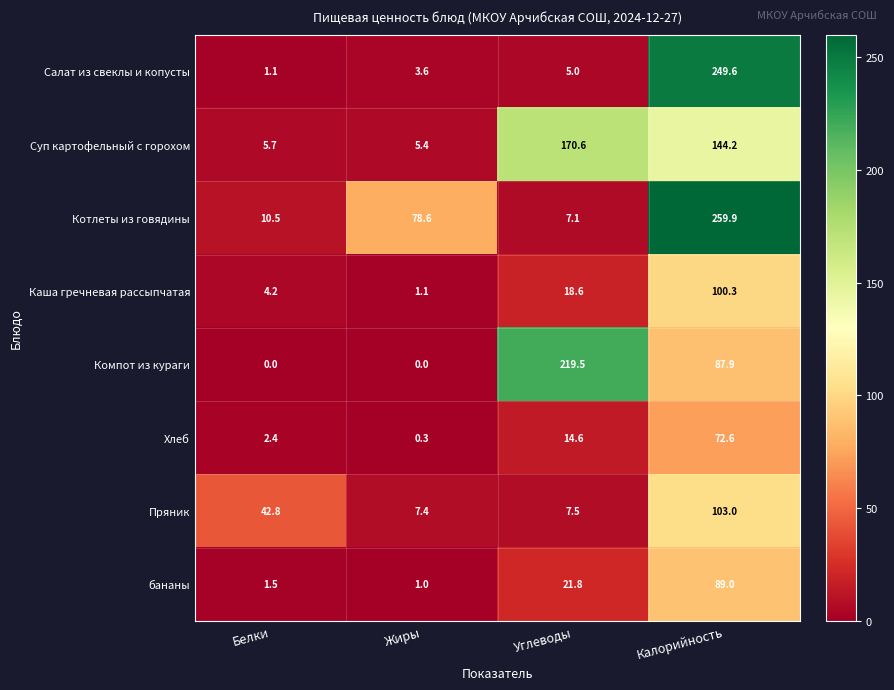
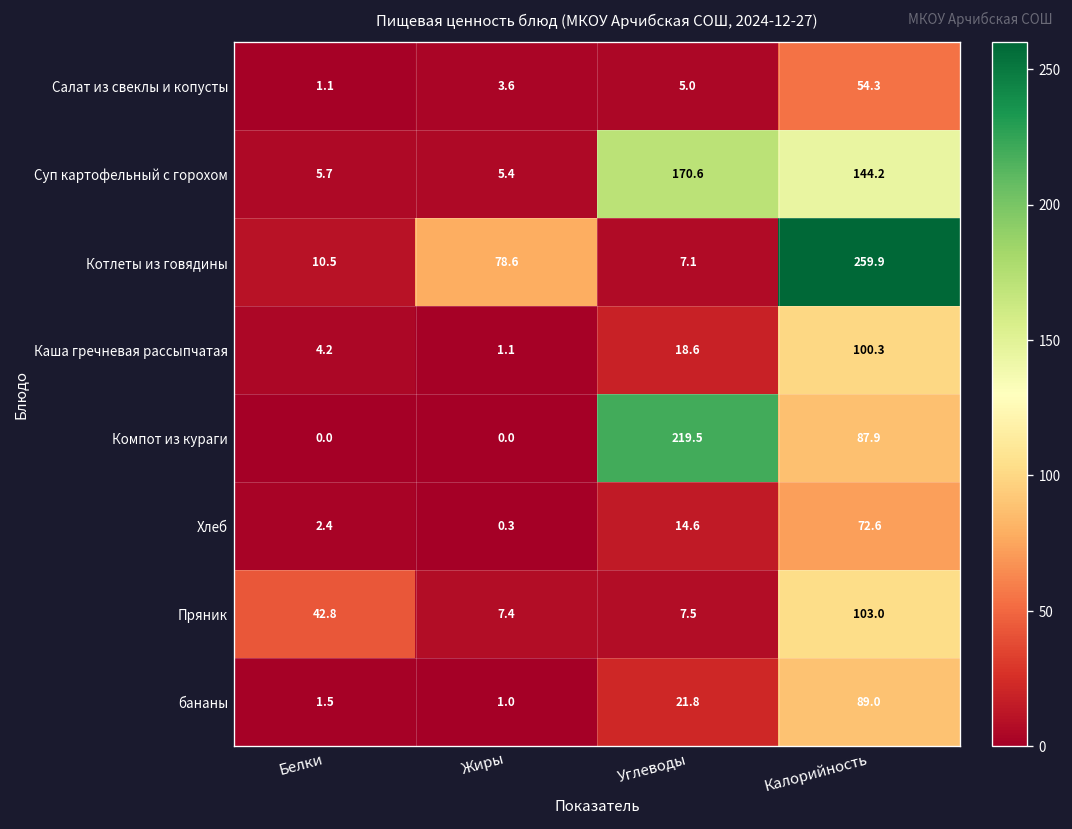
  {
    "Салат из свеклы и копусты": {
      "Белки": 1.1,
      "Жиры": 3.6,
      "Углеводы": 5.0,
-     "Калорийность": 249.6
+     "Калорийность": 54.3
    },
    "Суп картофельный с горохом": {
      "Белки": 5.7,
      "Жиры": 5.4,
      "Углеводы": 170.6,
      "Калорийность": 144.2
    },
    "Котлеты из говядины": {
      "Белки": 10.5,
      "Жиры": 78.6,
      "Углеводы": 7.1,
      "Калорийность": 259.9
    },
    "Каша гречневая рассыпчатая": {
      "Белки": 4.2,
      "Жиры": 1.1,
      "Углеводы": 18.6,
      "Калорийность": 100.3
    },
    "Компот из кураги": {
      "Белки": 0.0,
      "Жиры": 0.0,
      "Углеводы": 219.5,
      "Калорийность": 87.9
    },
    "Хлеб": {
      "Белки": 2.4,
      "Жиры": 0.3,
      "Углеводы": 14.6,
      "Калорийность": 72.6
    },
    "Пряник": {
      "Белки": 42.8,
      "Жиры": 7.4,
      "Углеводы": 7.5,
      "Калорийность": 103.0
    },
    "бананы": {
      "Белки": 1.5,
      "Жиры": 1.0,
      "Углеводы": 21.8,
      "Калорийность": 89.0
    }
  }
